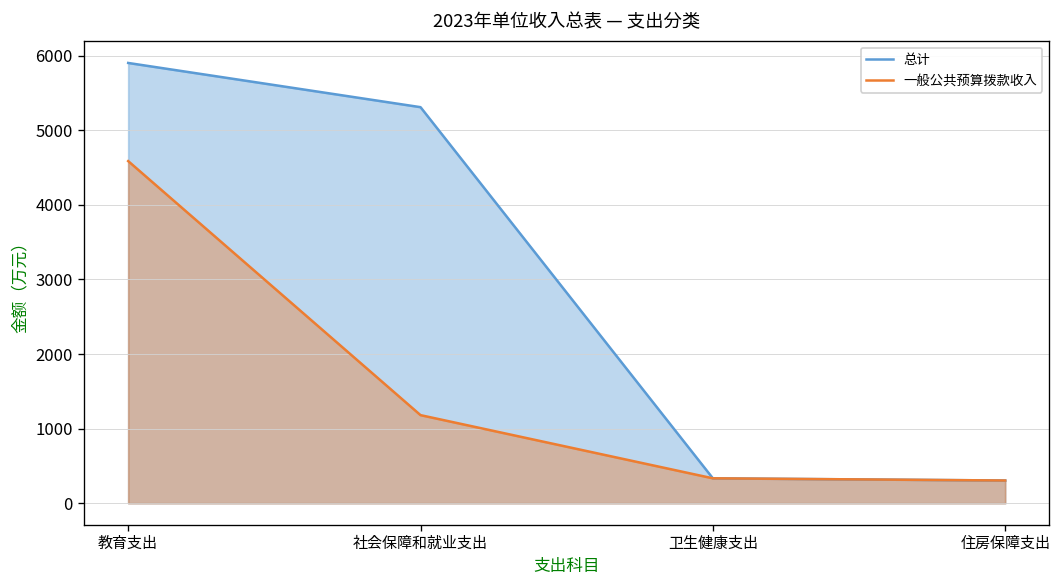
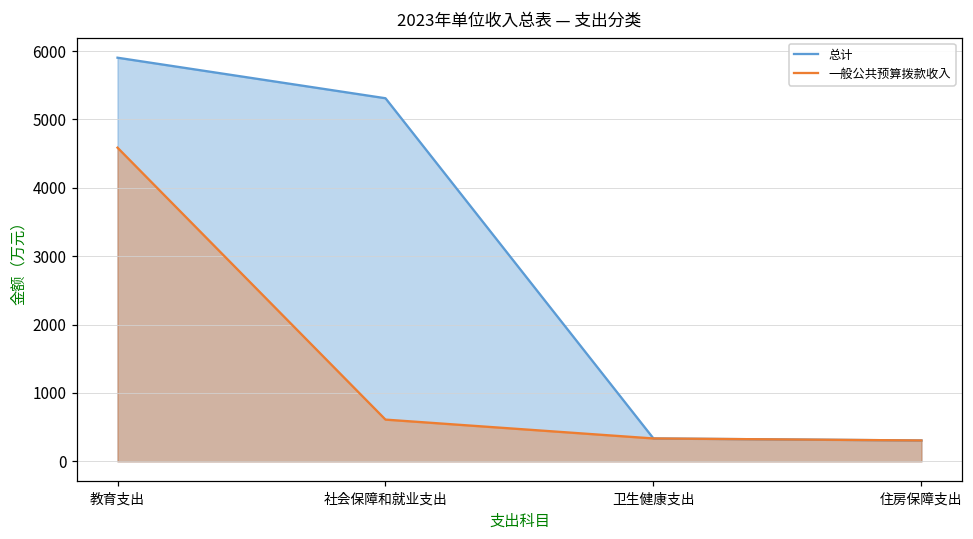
  {
    "总计": {
      "教育支出": 5900,
      "社会保障和就业支出": 5300
    },
    "一般公共预算拨款收入": {
      "教育支出": 4600,
-     "社会保障和就业支出": 1200
+     "社会保障和就业支出": 600
    }
  }
